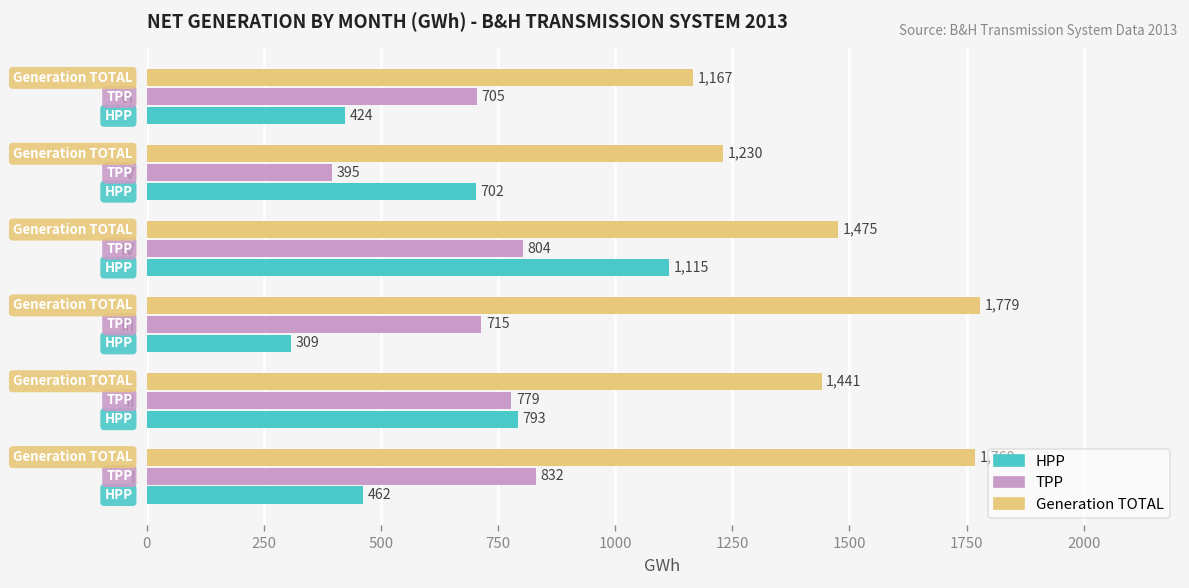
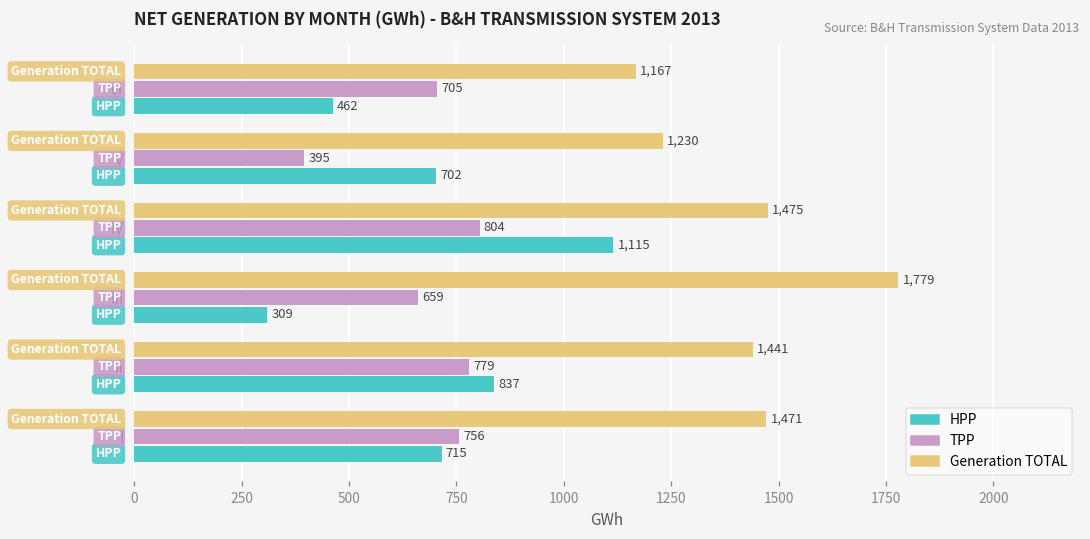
  {
    "HPP": {
-     "VI": "424",
+     "VI": "462",
      "V": "702",
      "IV": "1,115",
      "III": "309",
-     "II": "793",
-     "I": "462"
+     "II": "837",
+     "I": "715"
    },
    "TPP": {
      "VI": "705",
      "V": "395",
      "IV": "804",
-     "III": "715",
+     "III": "659",
      "II": "779",
-     "I": "832"
+     "I": "756"
    },
    "Generation TOTAL": {
-     "I": "1770"
+     "I": "1470"
    }
  }
